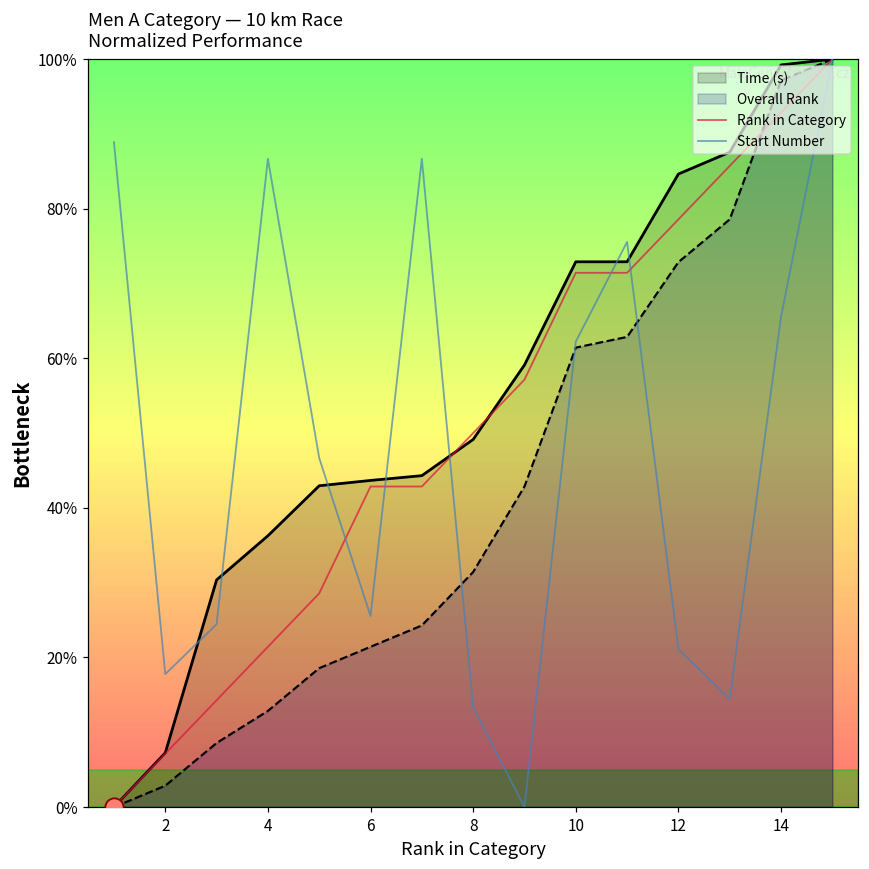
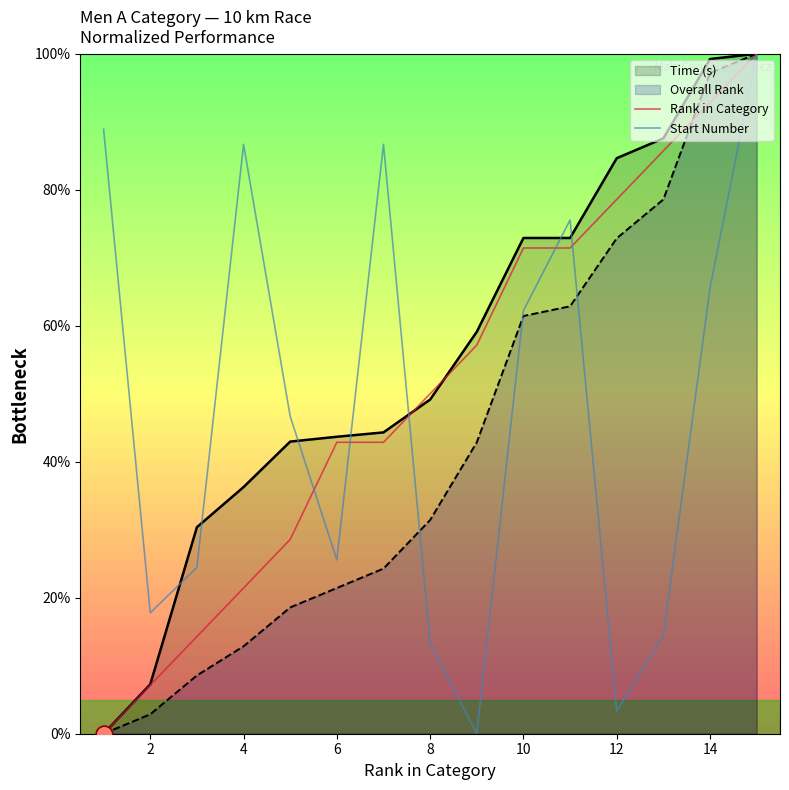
  {
    "Rank in Category": {
      "4": "21%",
      "6": "43%",
      "8": "50%",
      "10": "71%",
      "12": "79%"
    },
    "Start Number": {
      "2": "18%",
      "4": "87%",
      "6": "26%",
      "8": "13%",
      "10": "62%",
-     "12": "21%",
+     "12": "3%",
      "14": "66%"
    }
  }
